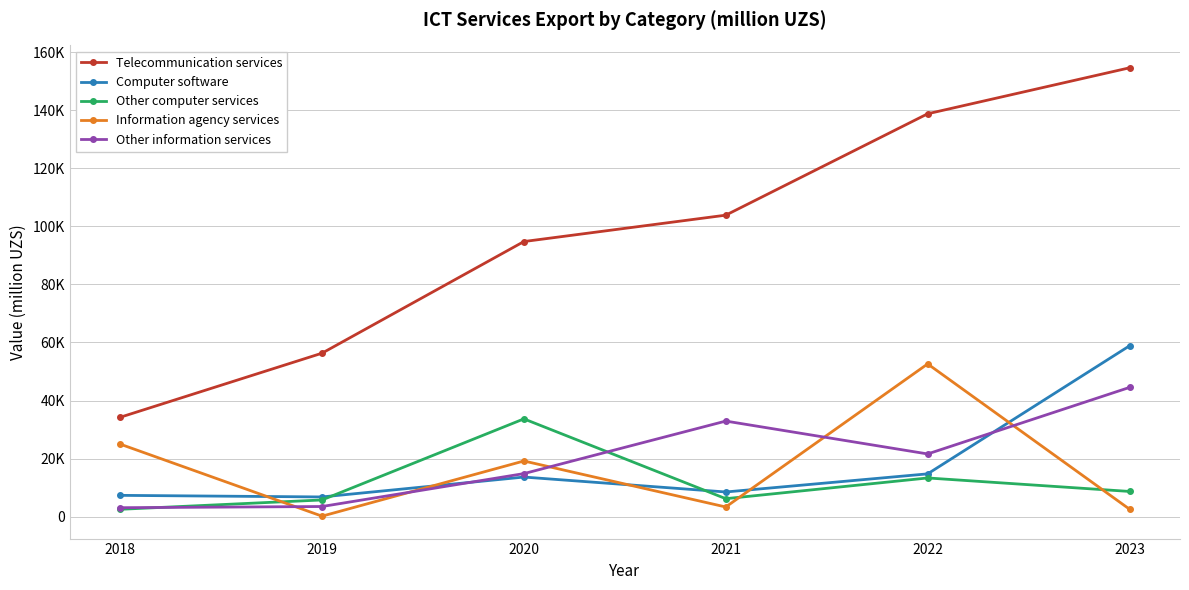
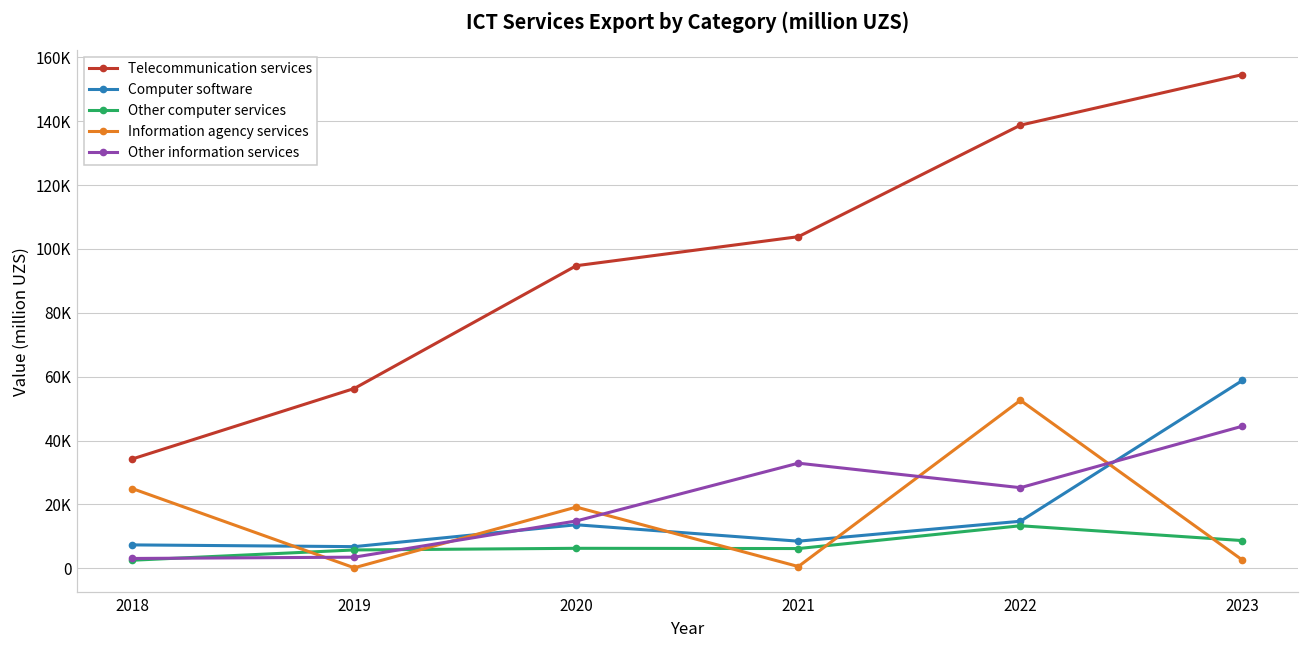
  {
    "Telecommunication services": {
      "2018": 34000,
      "2019": 56000,
      "2020": 95000,
      "2021": 104000,
      "2022": 139000,
      "2023": 155000
    },
    "Computer software": {
      "2018": 7000,
      "2019": 7000,
      "2020": 14000,
      "2021": 9000,
      "2022": 15000,
      "2023": 59000
    },
    "Other computer services": {
      "2019": 6000,
-     "2020": 34000,
+     "2020": 6000,
      "2021": 6000,
      "2022": 13000,
      "2023": 9000
    },
    "Information agency services": {
      "2018": 25000,
      "2019": 0,
      "2020": 19000,
-     "2021": 3000,
+     "2021": 1000,
      "2022": 53000,
      "2023": 3000
    },
    "Other information services": {
      "2019": 4000,
      "2020": 15000,
      "2021": 33000,
-     "2022": 22000,
+     "2022": 25000,
      "2023": 45000
    }
  }
